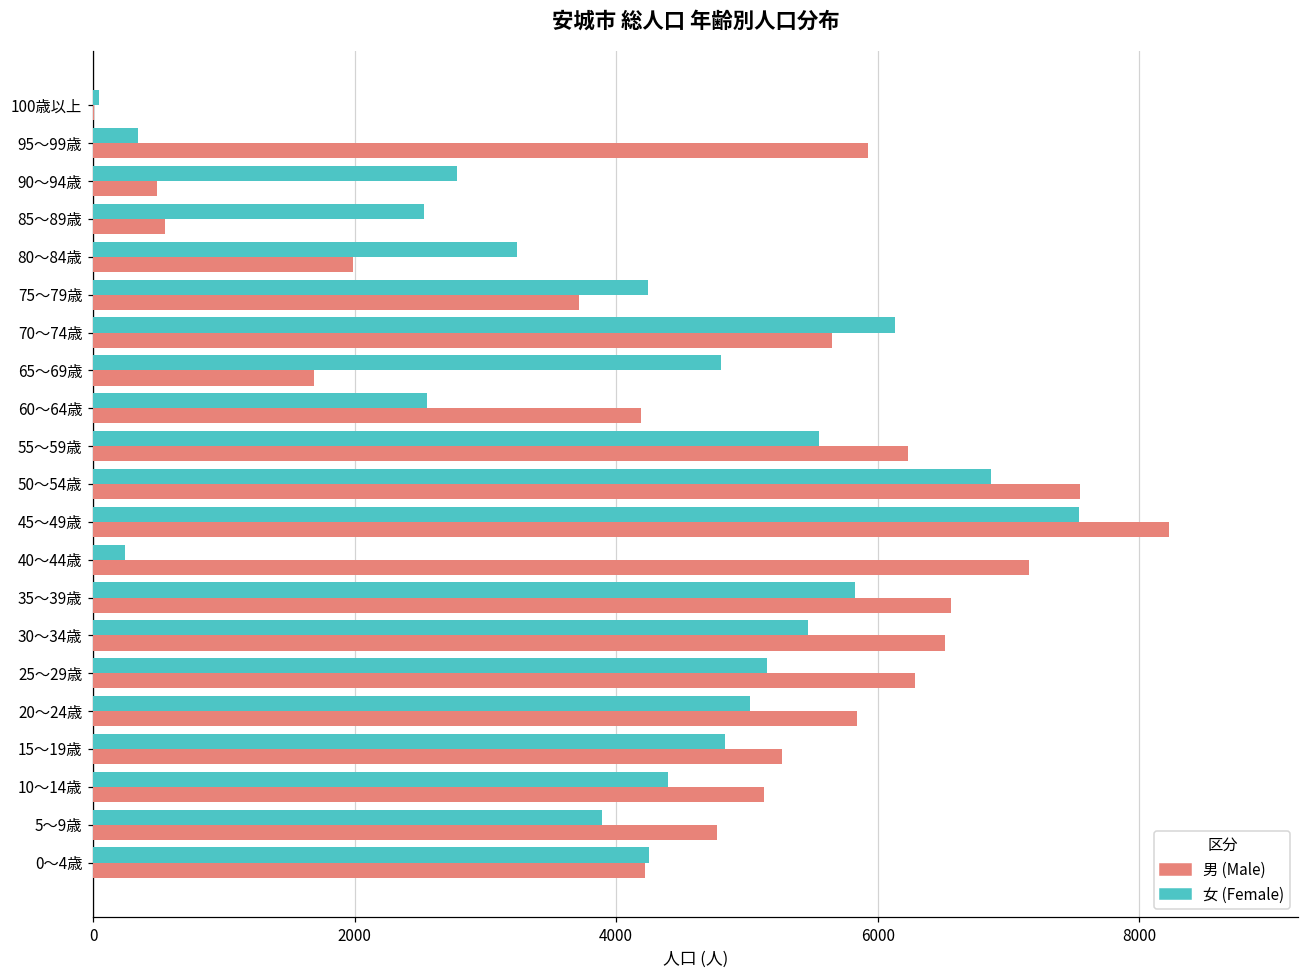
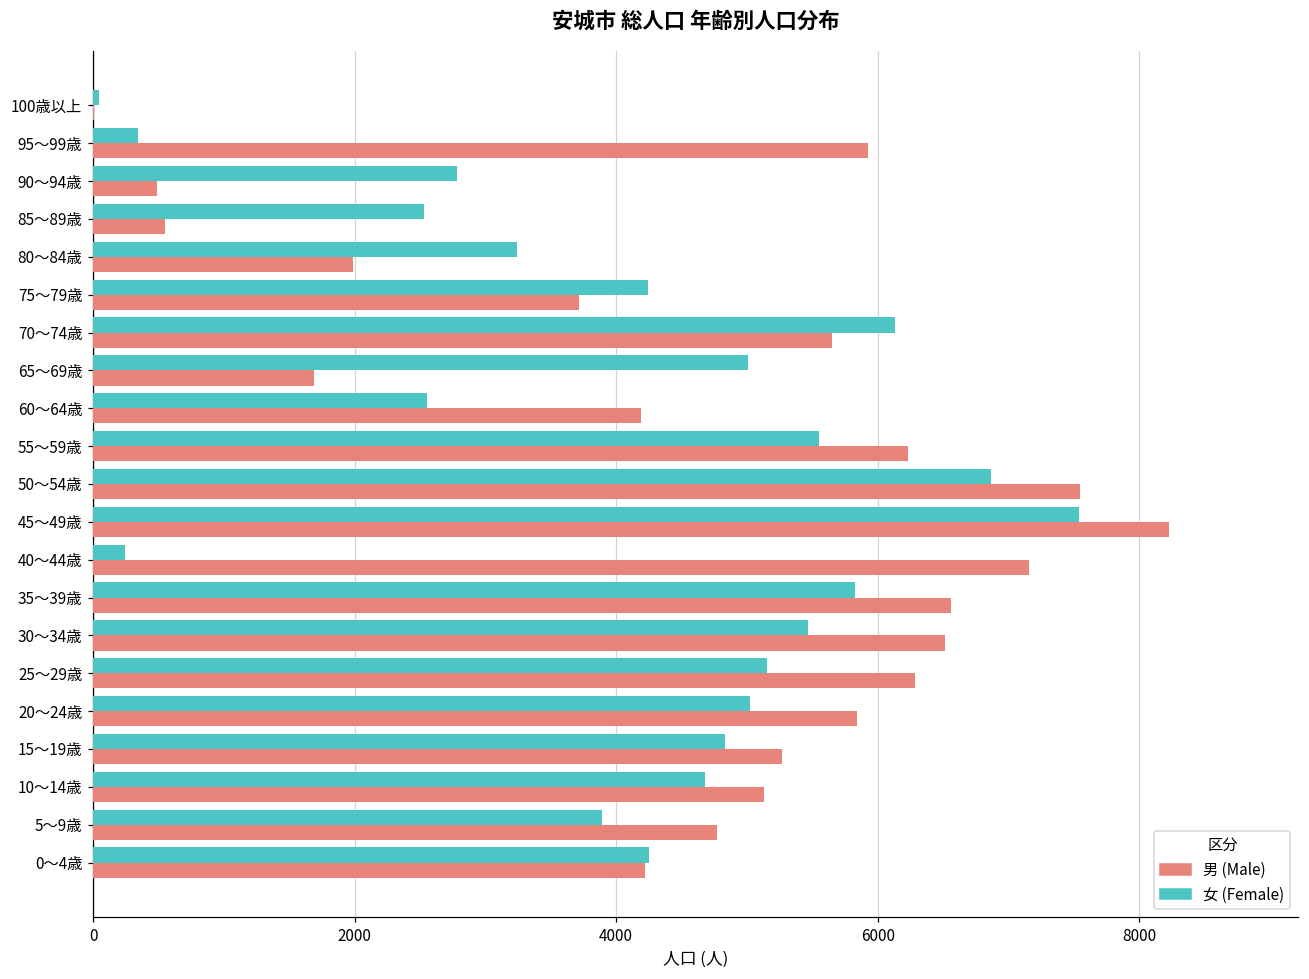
  {
    "男 (Male)": {
      "95～99歳": 5920,
      "90～94歳": 490,
      "85～89歳": 550,
      "80～84歳": 1990,
      "75～79歳": 3710,
      "70～74歳": 5650,
      "65～69歳": 1690,
      "60～64歳": 4190,
      "55～59歳": 6230,
      "50～54歳": 7550,
      "45～49歳": 8230,
      "40～44歳": 7160,
      "35～39歳": 6560,
      "30～34歳": 6510,
      "25～29歳": 6290,
      "20～24歳": 5840,
      "15～19歳": 5270,
      "10～14歳": 5130,
      "5～9歳": 4770,
      "0～4歳": 4220
    },
    "女 (Female)": {
      "100歳以上": 50,
      "95～99歳": 340,
      "90～94歳": 2780,
      "85～89歳": 2530,
      "80～84歳": 3240,
      "75～79歳": 4240,
      "70～74歳": 6130,
-     "65～69歳": 4800,
+     "65～69歳": 5010,
      "60～64歳": 2560,
      "55～59歳": 5550,
      "50～54歳": 6860,
      "45～49歳": 7540,
      "40～44歳": 240,
      "35～39歳": 5830,
      "30～34歳": 5470,
      "25～29歳": 5150,
      "20～24歳": 5030,
      "15～19歳": 4830,
-     "10～14歳": 4400,
+     "10～14歳": 4680,
      "5～9歳": 3890,
      "0～4歳": 4260
    }
  }
